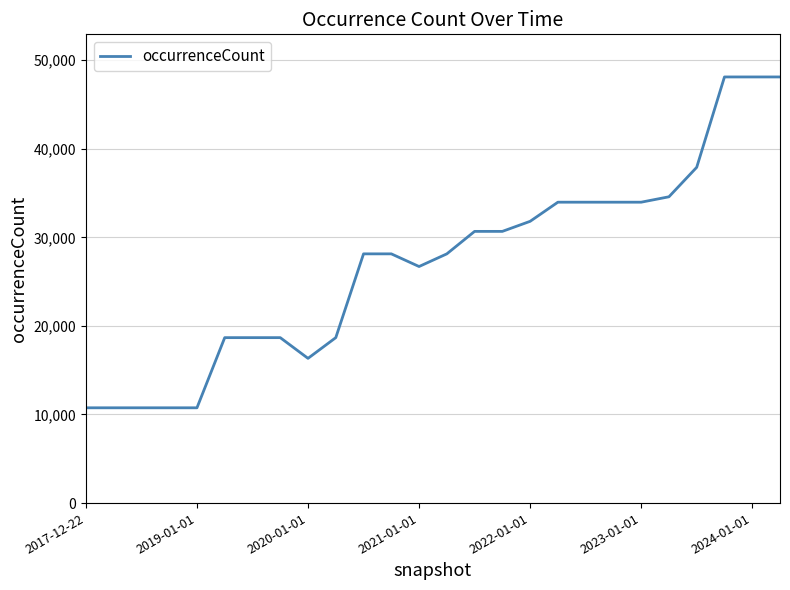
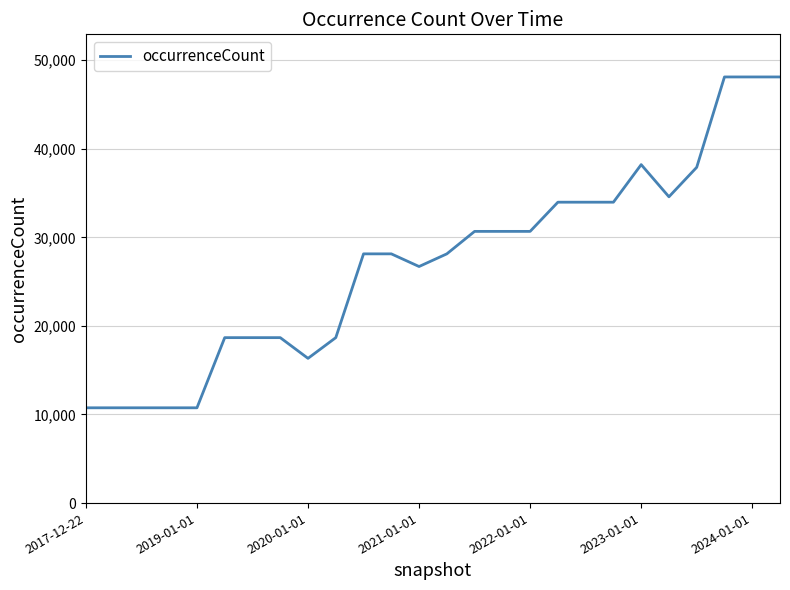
  {
    "2017-12-22": "11,000",
    "2019-01-01": "11,000",
    "2020-01-01": "16,000",
    "2021-01-01": "27,000",
-   "2022-01-01": "32,000",
-   "2023-01-01": "34,000",
+   "2022-01-01": "31,000",
+   "2023-01-01": "38,000",
    "2024-01-01": "48,000"
  }
